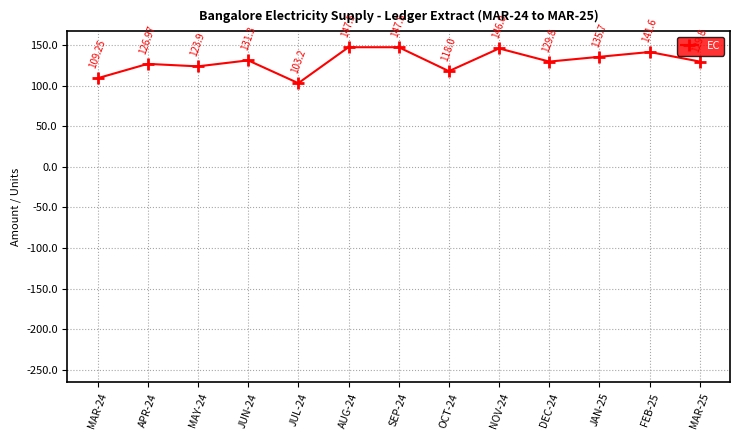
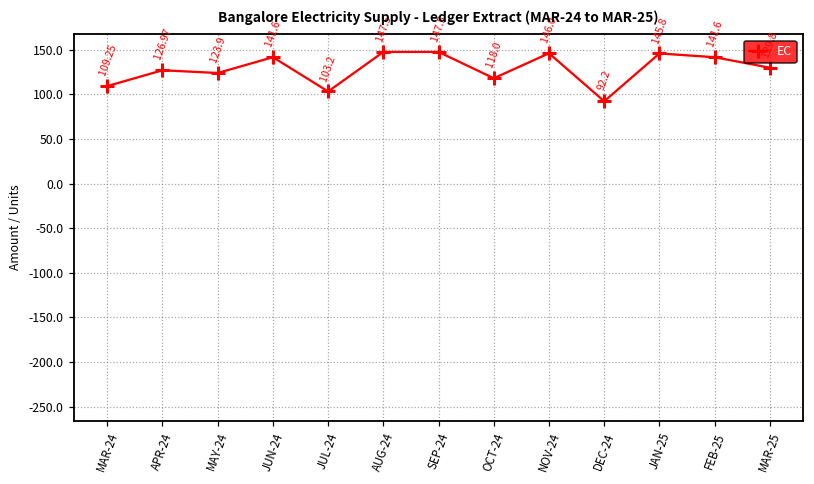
  {
    "EC": {
      "APR-24": 126.97,
      "MAY-24": 123.9,
-     "JUN-24": 131.3,
+     "JUN-24": 141.6,
      "AUG-24": 147.5,
      "SEP-24": 147.5,
      "NOV-24": 146.0,
-     "DEC-24": 129.8,
-     "JAN-25": 135.7,
+     "DEC-24": 92.2,
+     "JAN-25": 145.8,
      "FEB-25": 141.6
    }
  }
